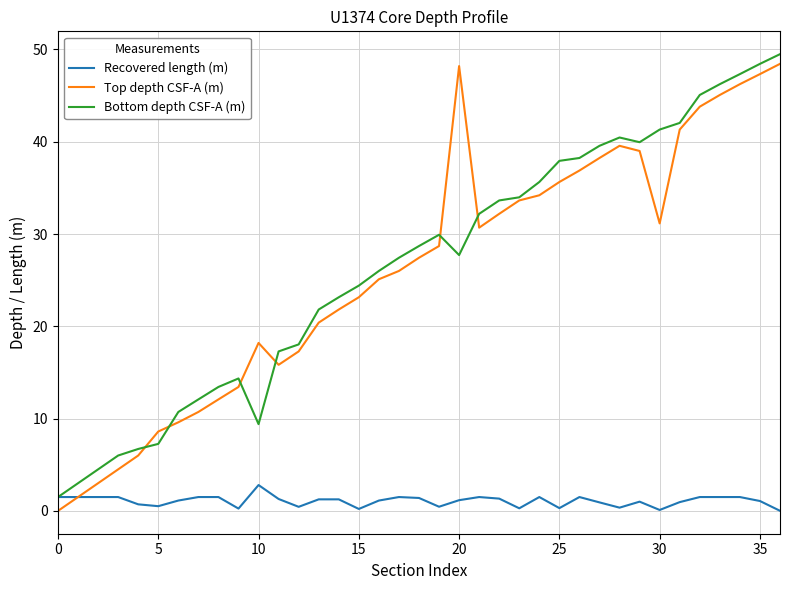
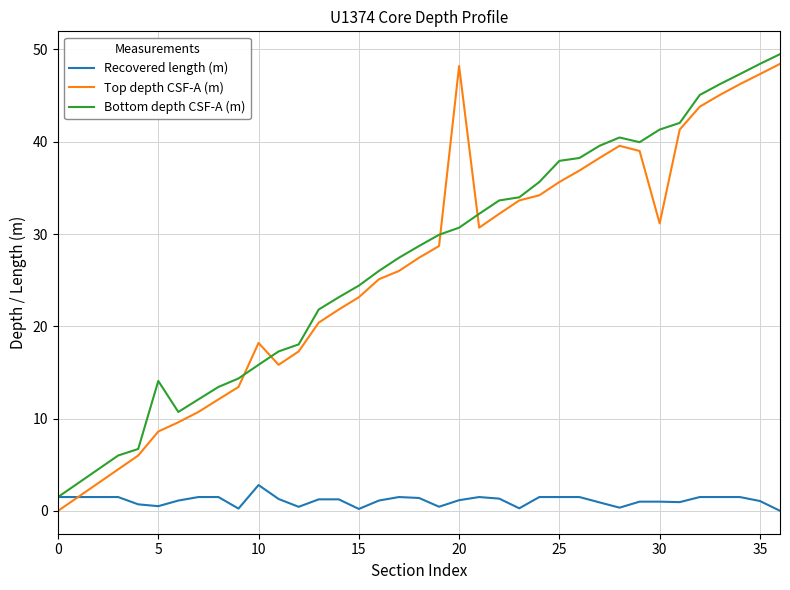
  {
    "Recovered length (m)": {
      "5": 1,
      "10": 3,
      "15": 0,
      "20": 1,
-     "25": 0,
-     "30": 0,
+     "25": 2,
+     "30": 1,
      "35": 1
    },
    "Top depth CSF-A (m)": {
      "0": 0,
      "5": 9,
      "10": 18,
      "15": 23,
      "20": 48,
      "25": 36,
      "30": 31,
      "35": 47
    },
    "Bottom depth CSF-A (m)": {
-     "5": 7,
-     "10": 9,
+     "5": 14,
+     "10": 16,
      "15": 24,
-     "20": 28,
+     "20": 31,
      "25": 38,
      "30": 41,
      "35": 48
    }
  }
